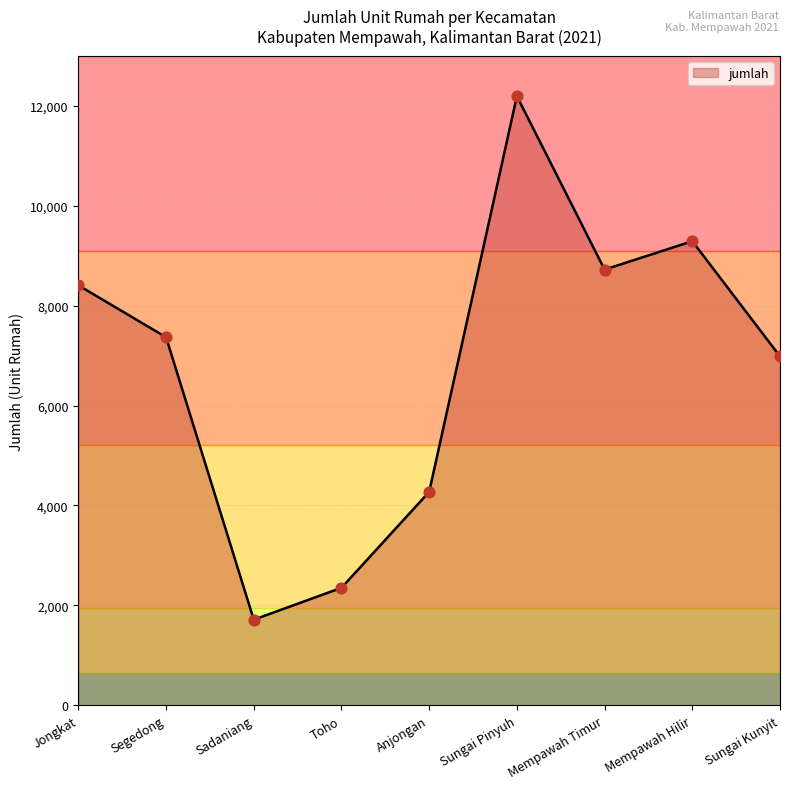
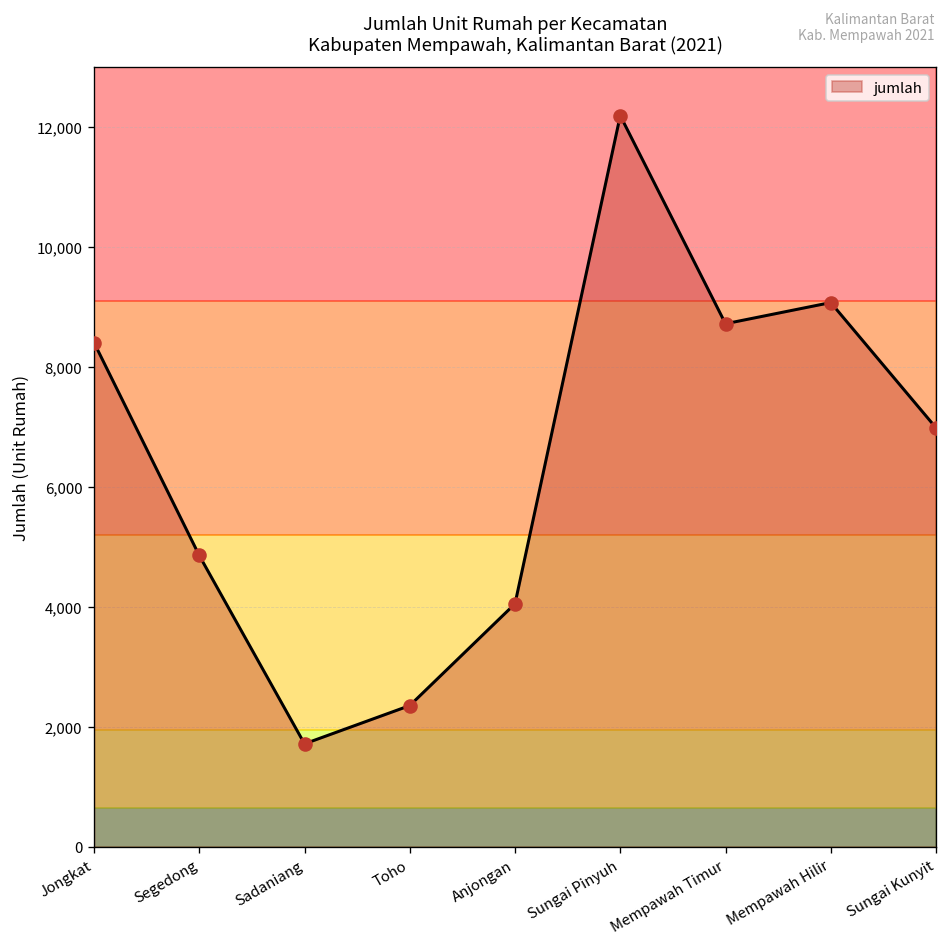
  {
    "Jongkat": "8,400",
-   "Segedong": "7,400",
+   "Segedong": "4,900",
    "Sadaniang": "1,700",
    "Toho": "2,400",
-   "Anjongan": "4,300",
+   "Anjongan": "4,100",
    "Sungai Pinyuh": "12,200",
    "Mempawah Timur": "8,700",
-   "Mempawah Hilir": "9,300",
+   "Mempawah Hilir": "9,100",
    "Sungai Kunyit": "7,000"
  }
